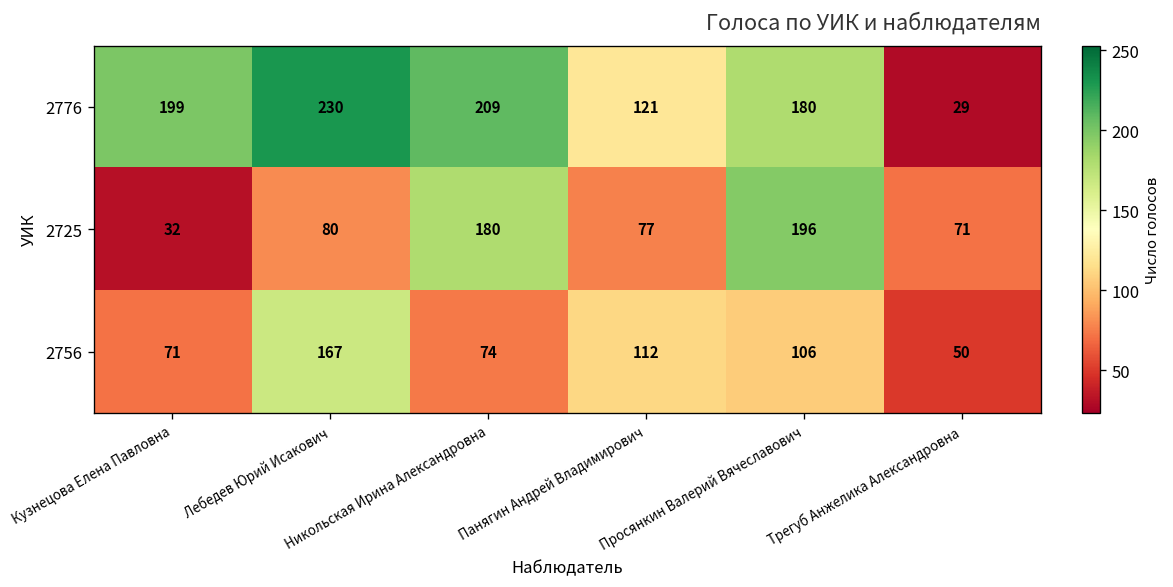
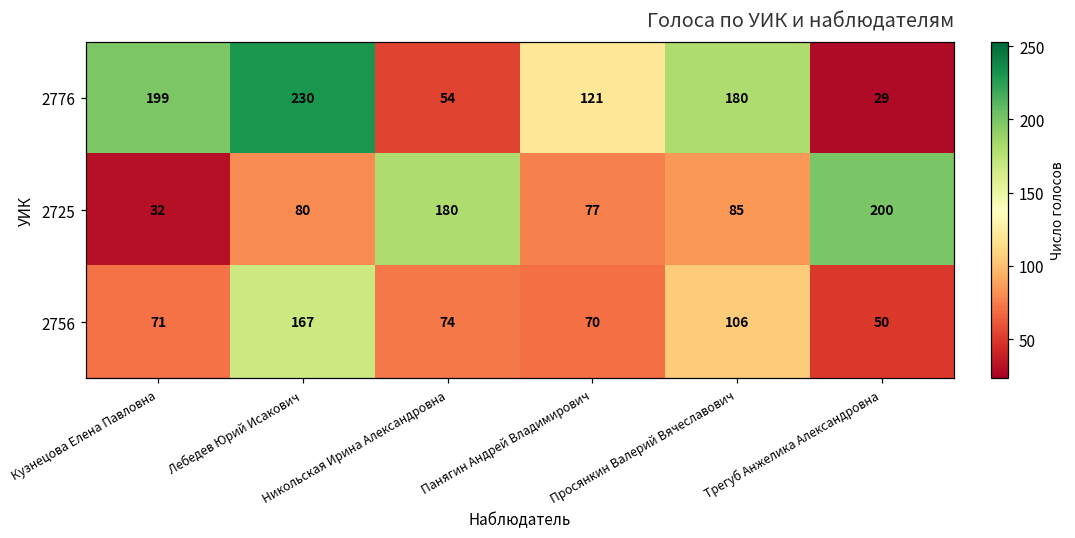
  {
    "2776": {
      "Кузнецова Елена Павловна": 199,
      "Лебедев Юрий Исакович": 230,
-     "Никольская Ирина Александровна": 209,
+     "Никольская Ирина Александровна": 54,
      "Панягин Андрей Владимирович": 121,
      "Просянкин Валерий Вячеславович": 180,
      "Трегуб Анжелика Александровна": 29
    },
    "2725": {
      "Кузнецова Елена Павловна": 32,
      "Лебедев Юрий Исакович": 80,
      "Никольская Ирина Александровна": 180,
      "Панягин Андрей Владимирович": 77,
-     "Просянкин Валерий Вячеславович": 196,
-     "Трегуб Анжелика Александровна": 71
+     "Просянкин Валерий Вячеславович": 85,
+     "Трегуб Анжелика Александровна": 200
    },
    "2756": {
      "Кузнецова Елена Павловна": 71,
      "Лебедев Юрий Исакович": 167,
      "Никольская Ирина Александровна": 74,
-     "Панягин Андрей Владимирович": 112,
+     "Панягин Андрей Владимирович": 70,
      "Просянкин Валерий Вячеславович": 106,
      "Трегуб Анжелика Александровна": 50
    }
  }
